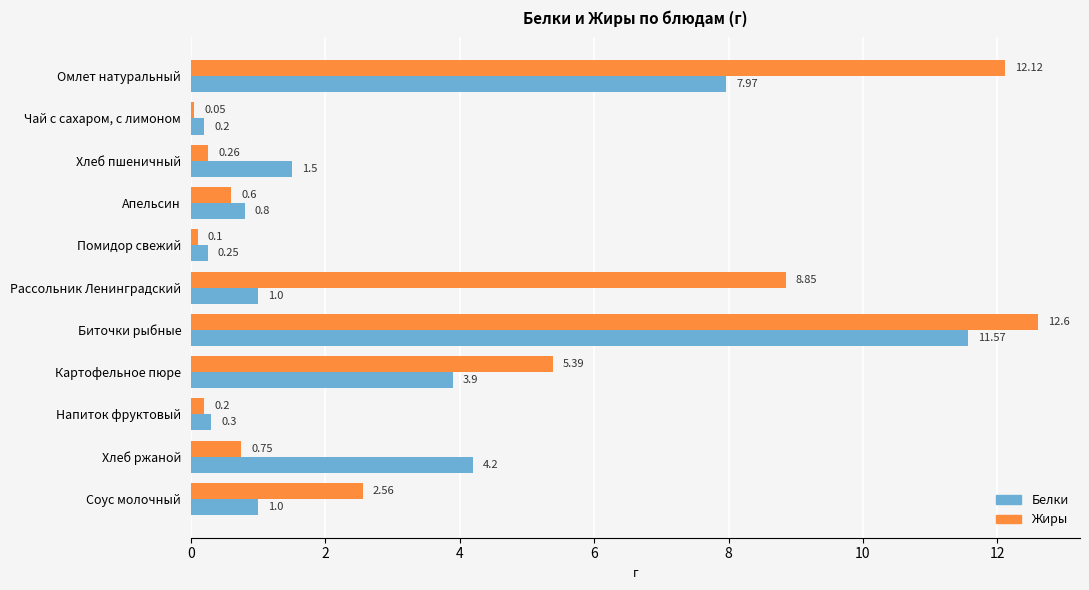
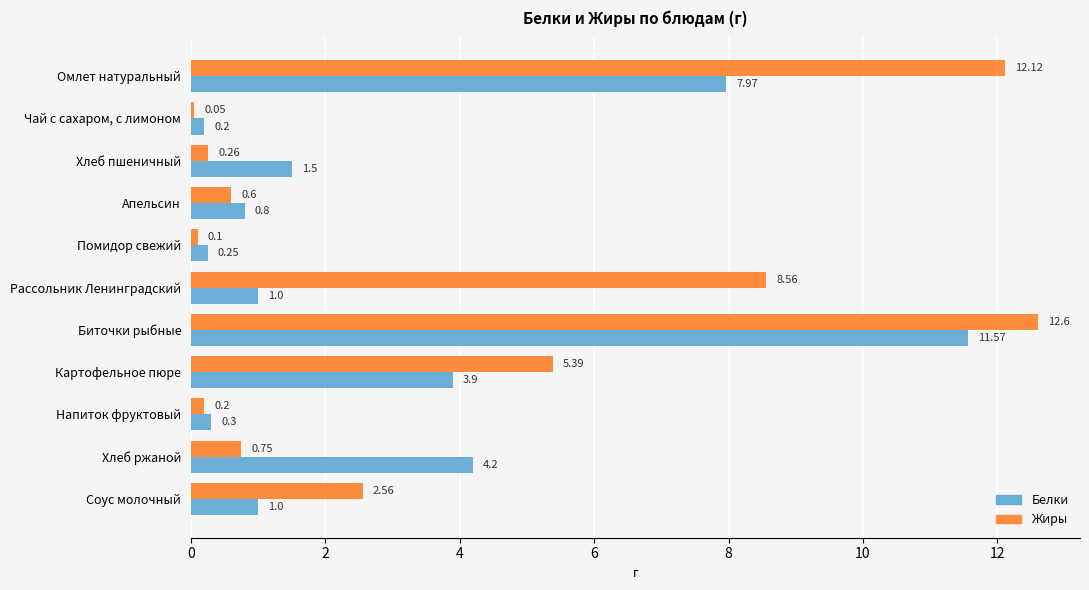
  {
    "Белки": {
      "Омлет натуральный": 7.97,
      "Чай с сахаром, с лимоном": 0.2,
      "Хлеб пшеничный": 1.5,
      "Апельсин": 0.8,
      "Помидор свежий": 0.25,
      "Рассольник Ленинградский": 1.0,
      "Биточки рыбные": 11.57,
      "Картофельное пюре": 3.9,
      "Напиток фруктовый": 0.3,
      "Хлеб ржаной": 4.2,
      "Соус молочный": 1.0
    },
    "Жиры": {
      "Омлет натуральный": 12.12,
      "Чай с сахаром, с лимоном": 0.05,
      "Хлеб пшеничный": 0.26,
      "Апельсин": 0.6,
      "Помидор свежий": 0.1,
-     "Рассольник Ленинградский": 8.85,
+     "Рассольник Ленинградский": 8.56,
      "Биточки рыбные": 12.6,
      "Картофельное пюре": 5.39,
      "Напиток фруктовый": 0.2,
      "Хлеб ржаной": 0.75,
      "Соус молочный": 2.56
    }
  }
